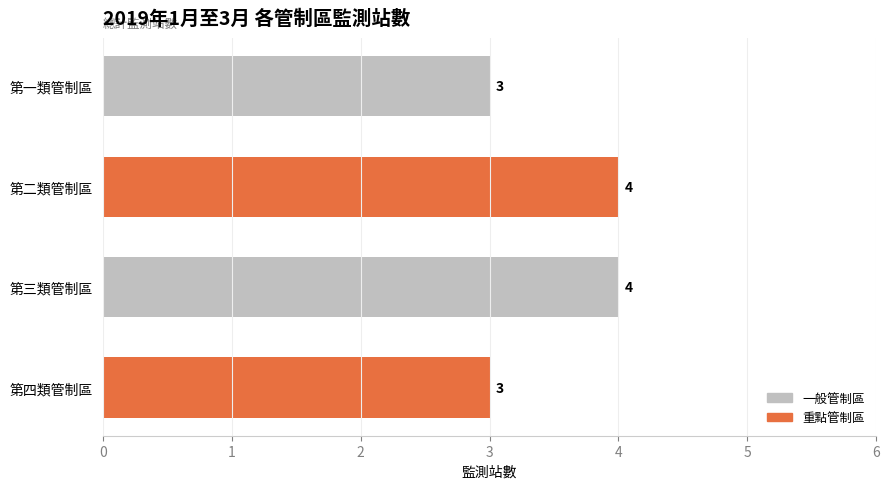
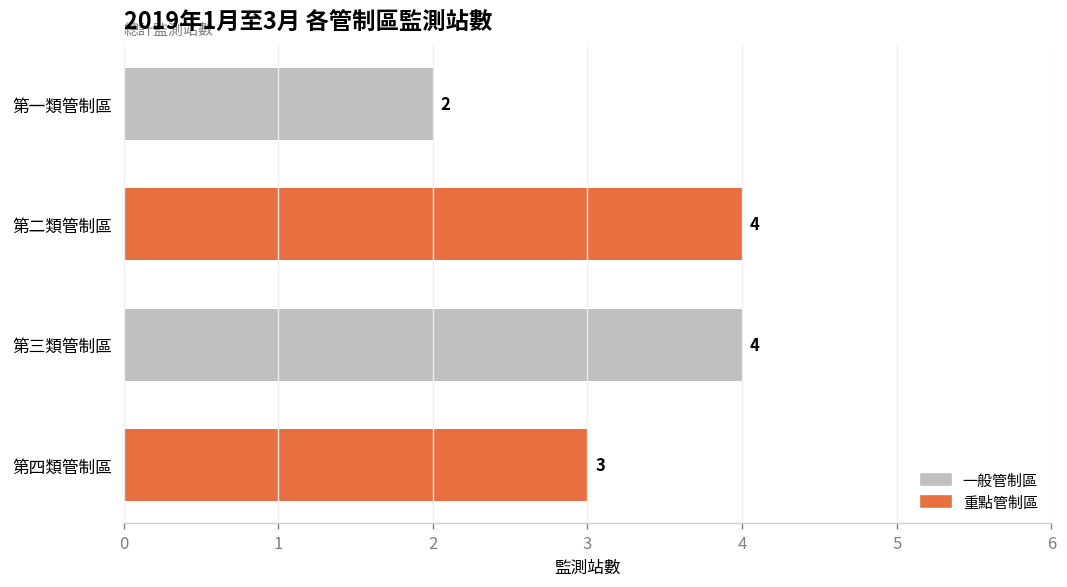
  {
-   "第一類管制區": 3,
+   "第一類管制區": 2,
    "第二類管制區": 4,
    "第三類管制區": 4,
    "第四類管制區": 3
  }
